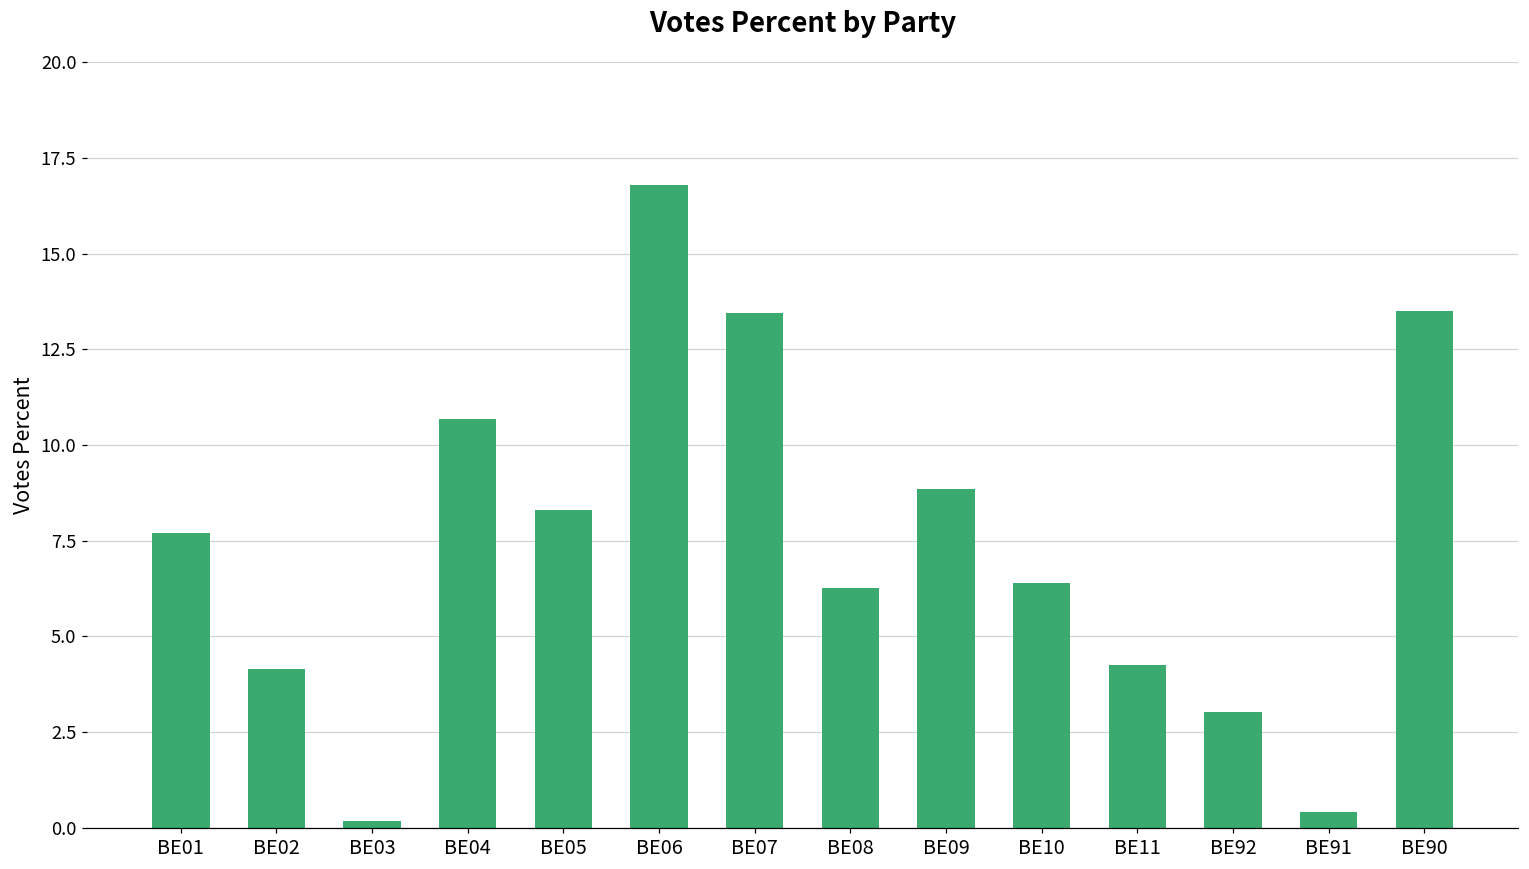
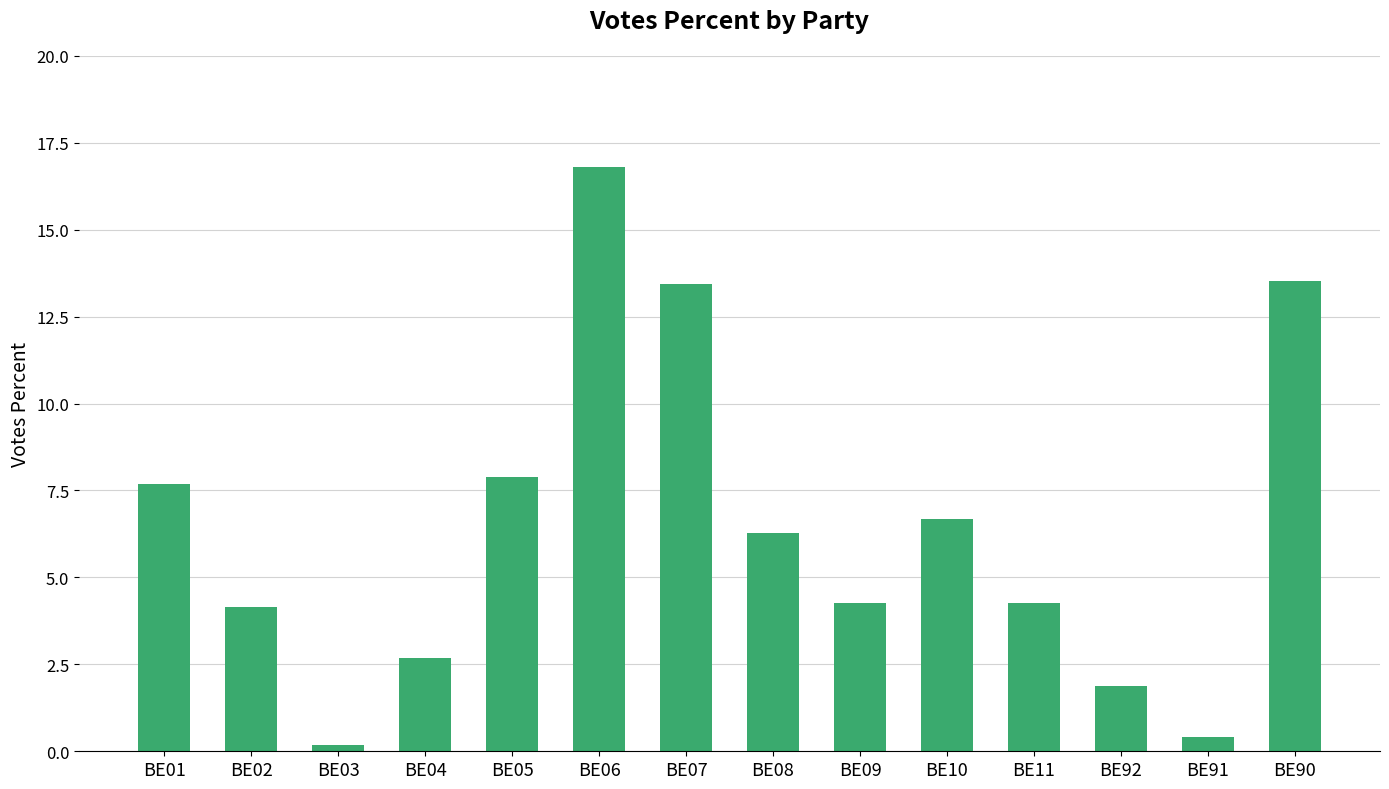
  {
    "BE01": 7.7,
    "BE02": 4.1,
    "BE03": 0.2,
-   "BE04": 10.7,
-   "BE05": 8.3,
+   "BE04": 2.7,
+   "BE05": 7.9,
    "BE06": 16.8,
    "BE07": 13.5,
    "BE08": 6.3,
-   "BE09": 8.9,
-   "BE10": 6.4,
+   "BE09": 4.3,
+   "BE10": 6.7,
    "BE11": 4.3,
-   "BE92": 3.0,
+   "BE92": 1.9,
    "BE91": 0.4,
    "BE90": 13.5
  }
